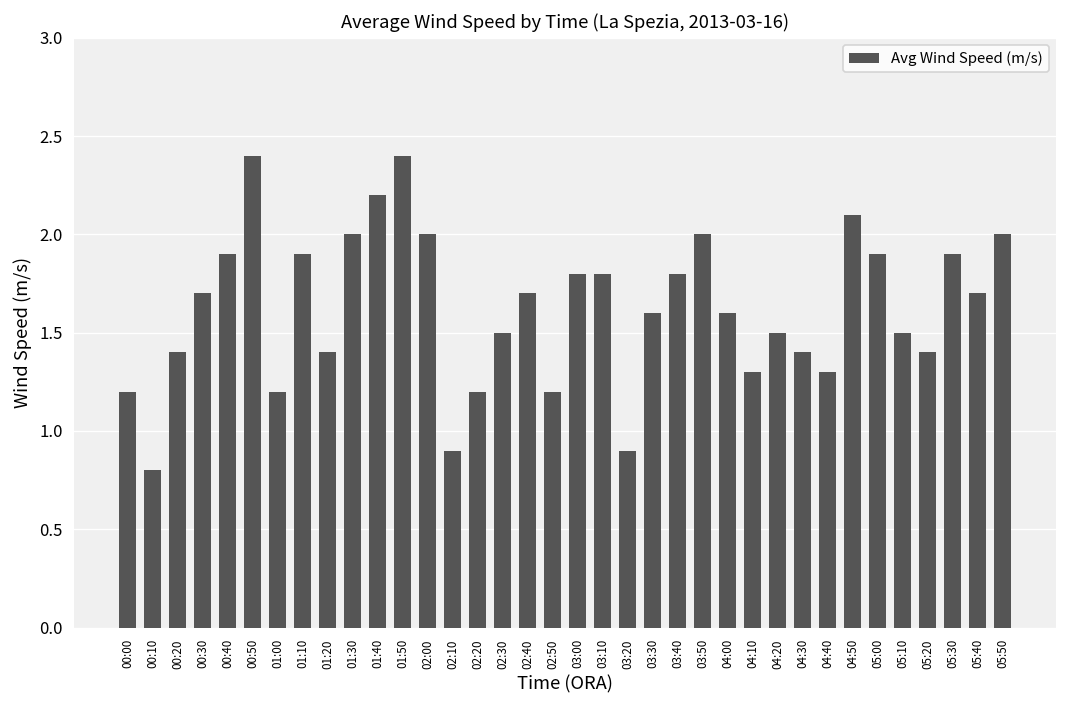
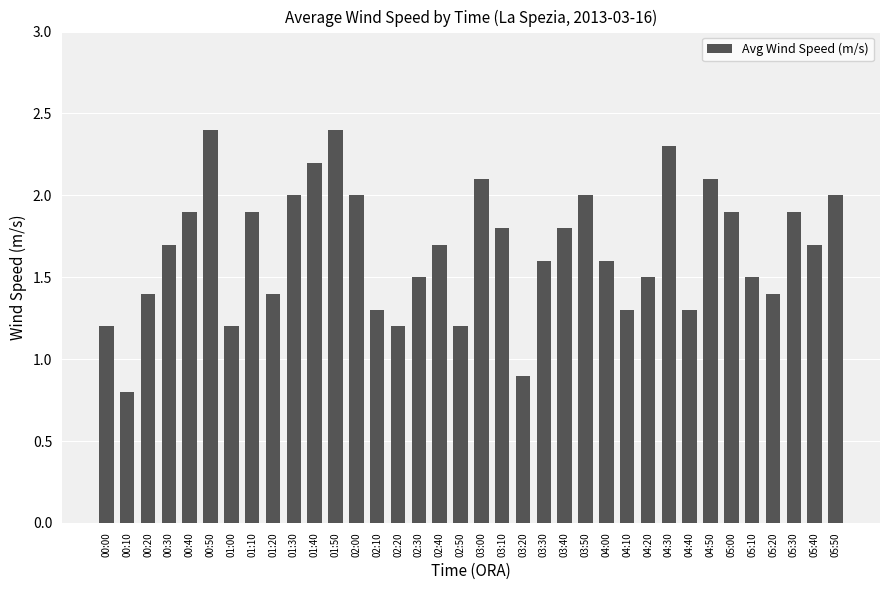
  {
    "00:00": 1.2,
    "00:10": 0.8,
    "00:20": 1.4,
    "00:30": 1.7,
    "00:40": 1.9,
    "00:50": 2.4,
    "01:00": 1.2,
    "01:10": 1.9,
    "01:20": 1.4,
    "01:30": 2.0,
    "01:40": 2.2,
    "01:50": 2.4,
    "02:00": 2.0,
-   "02:10": 0.9,
+   "02:10": 1.3,
    "02:20": 1.2,
    "02:30": 1.5,
    "02:40": 1.7,
    "02:50": 1.2,
-   "03:00": 1.8,
+   "03:00": 2.1,
    "03:10": 1.8,
    "03:20": 0.9,
    "03:30": 1.6,
    "03:40": 1.8,
    "03:50": 2.0,
    "04:00": 1.6,
    "04:10": 1.3,
    "04:20": 1.5,
-   "04:30": 1.4,
+   "04:30": 2.3,
    "04:40": 1.3,
    "04:50": 2.1,
    "05:00": 1.9,
    "05:10": 1.5,
    "05:20": 1.4,
    "05:30": 1.9,
    "05:40": 1.7,
    "05:50": 2.0
  }
